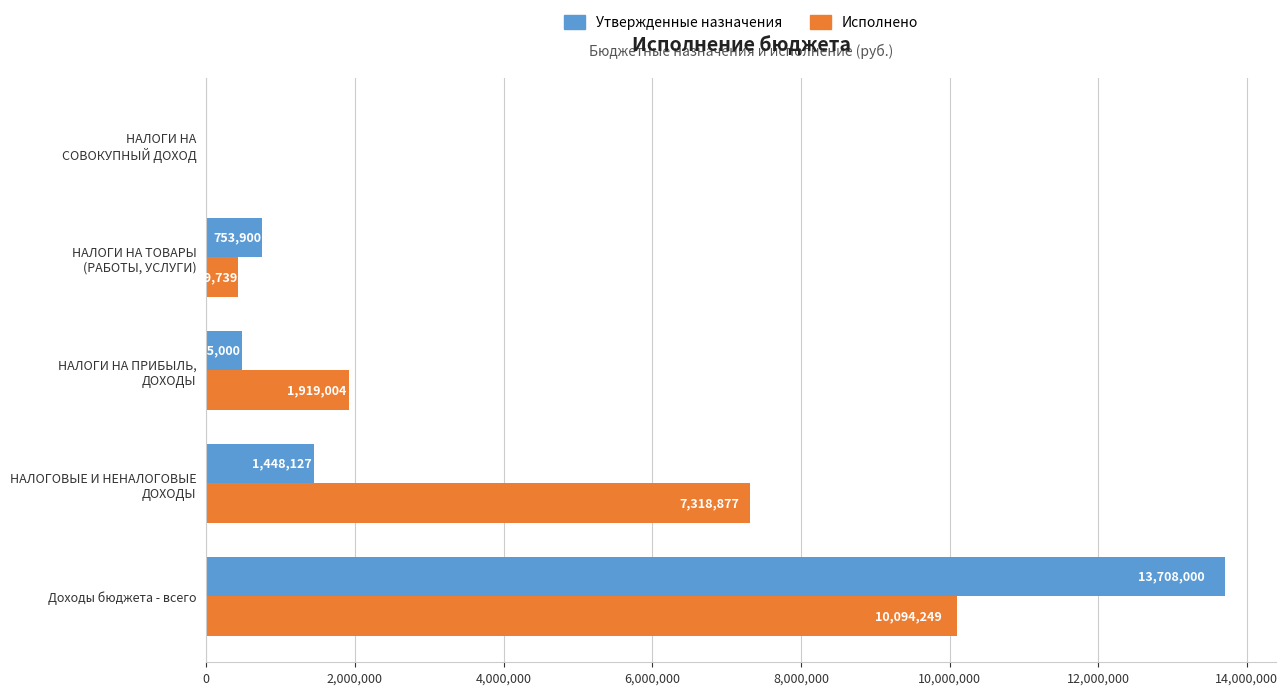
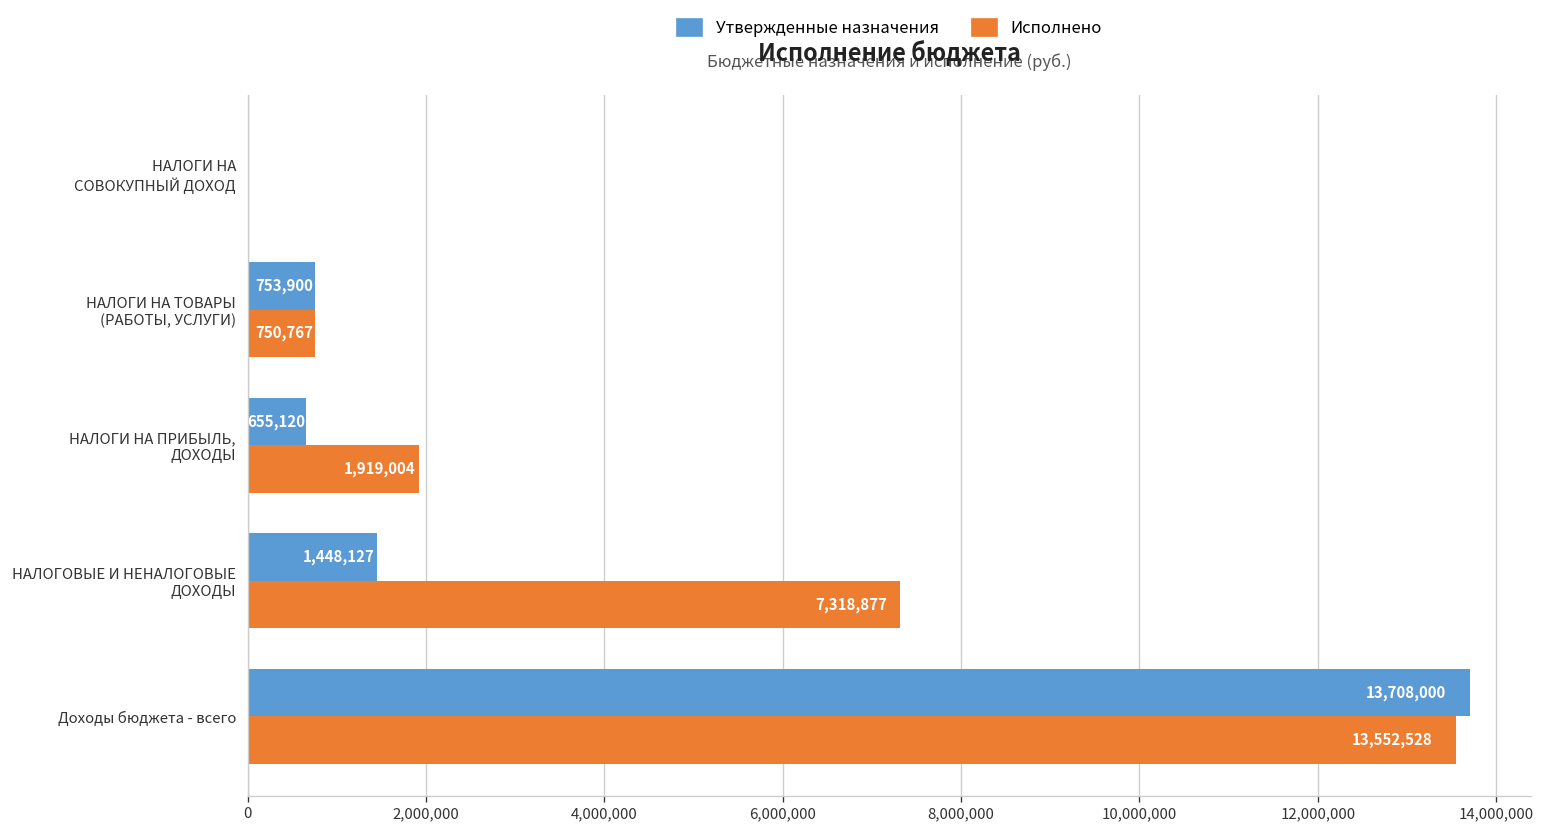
  {
    "Утвержденные назначения": {
      "НАЛОГИ НА ТОВАРЫ (РАБОТЫ, УСЛУГИ)": "753,900",
-     "НАЛОГИ НА ПРИБЫЛЬ, ДОХОДЫ": "475,000",
+     "НАЛОГИ НА ПРИБЫЛЬ, ДОХОДЫ": "655,120",
      "НАЛОГОВЫЕ И НЕНАЛОГОВЫЕ ДОХОДЫ": "1,448,127",
      "Доходы бюджета - всего": "13,708,000"
    },
    "Исполнено": {
-     "НАЛОГИ НА ТОВАРЫ (РАБОТЫ, УСЛУГИ)": "429,739",
+     "НАЛОГИ НА ТОВАРЫ (РАБОТЫ, УСЛУГИ)": "750,767",
      "НАЛОГИ НА ПРИБЫЛЬ, ДОХОДЫ": "1,919,004",
      "НАЛОГОВЫЕ И НЕНАЛОГОВЫЕ ДОХОДЫ": "7,318,877",
-     "Доходы бюджета - всего": "10,094,249"
+     "Доходы бюджета - всего": "13,552,528"
    }
  }
